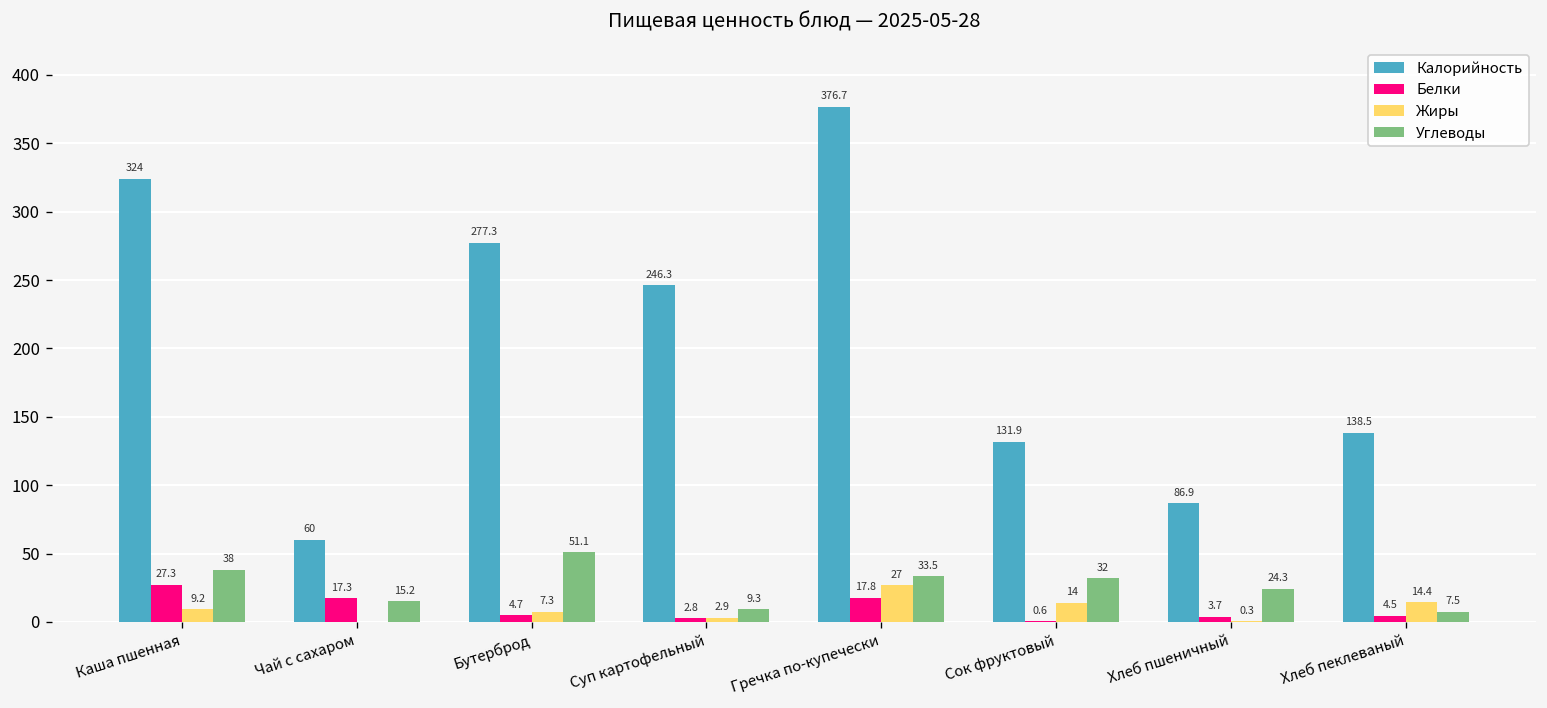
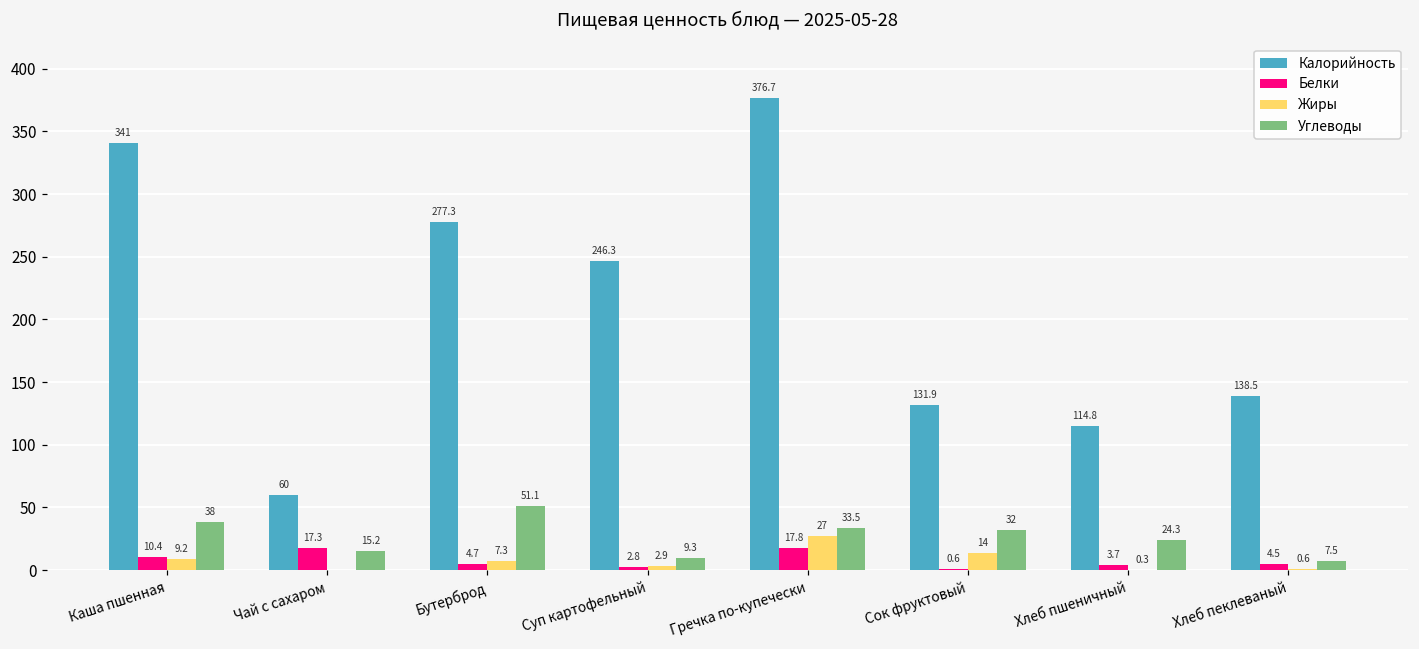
  {
    "Калорийность": {
-     "Каша пшенная": 324,
+     "Каша пшенная": 341,
      "Чай с сахаром": 60,
      "Бутерброд": 277.3,
      "Суп картофельный": 246.3,
      "Гречка по-купечески": 376.7,
      "Сок фруктовый": 131.9,
-     "Хлеб пшеничный": 86.9,
+     "Хлеб пшеничный": 114.8,
      "Хлеб пеклеваный": 138.5
    },
    "Белки": {
-     "Каша пшенная": 27.3,
+     "Каша пшенная": 10.4,
      "Чай с сахаром": 17.3,
      "Бутерброд": 4.7,
      "Суп картофельный": 2.8,
      "Гречка по-купечески": 17.8,
      "Сок фруктовый": 0.6,
      "Хлеб пшеничный": 3.7,
      "Хлеб пеклеваный": 4.5
    },
    "Жиры": {
      "Каша пшенная": 9.2,
      "Бутерброд": 7.3,
      "Суп картофельный": 2.9,
      "Гречка по-купечески": 27,
      "Сок фруктовый": 14,
      "Хлеб пшеничный": 0.3,
-     "Хлеб пеклеваный": 14.4
+     "Хлеб пеклеваный": 0.6
    },
    "Углеводы": {
      "Каша пшенная": 38,
      "Чай с сахаром": 15.2,
      "Бутерброд": 51.1,
      "Суп картофельный": 9.3,
      "Гречка по-купечески": 33.5,
      "Сок фруктовый": 32,
      "Хлеб пшеничный": 24.3,
      "Хлеб пеклеваный": 7.5
    }
  }
